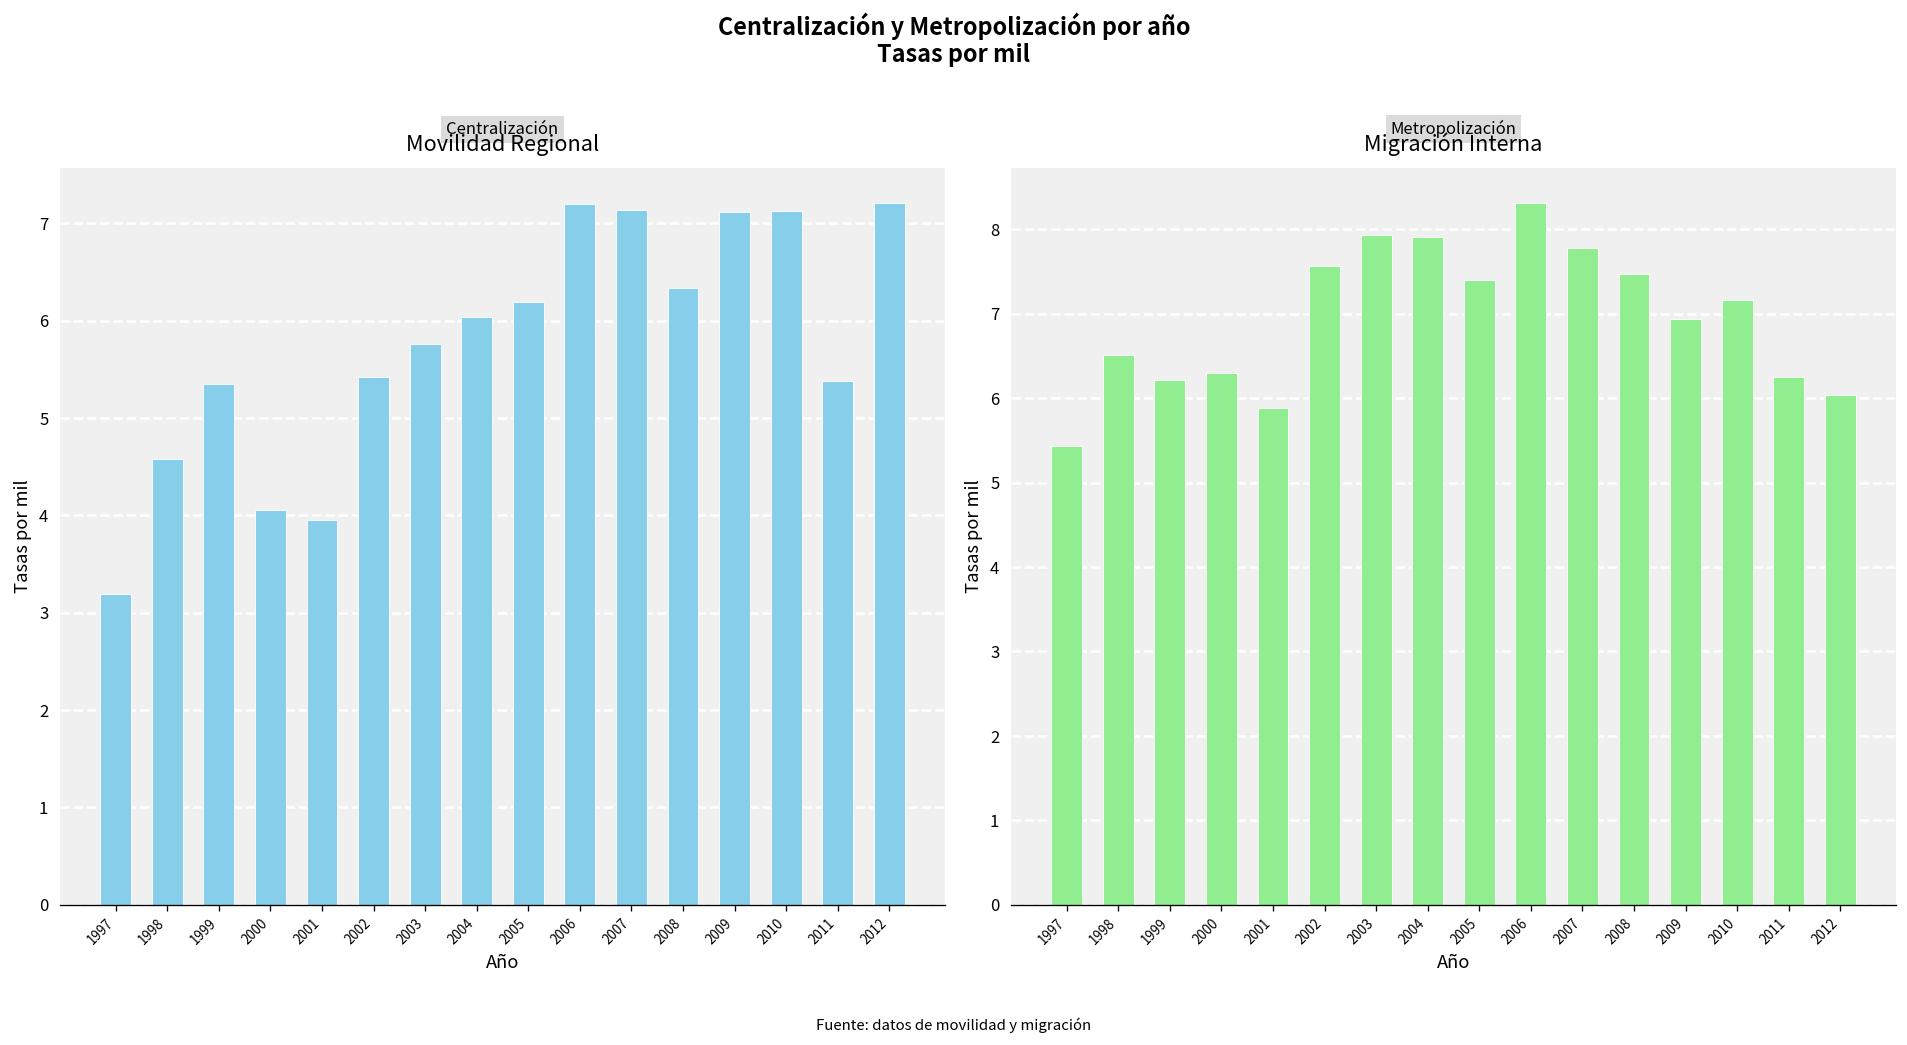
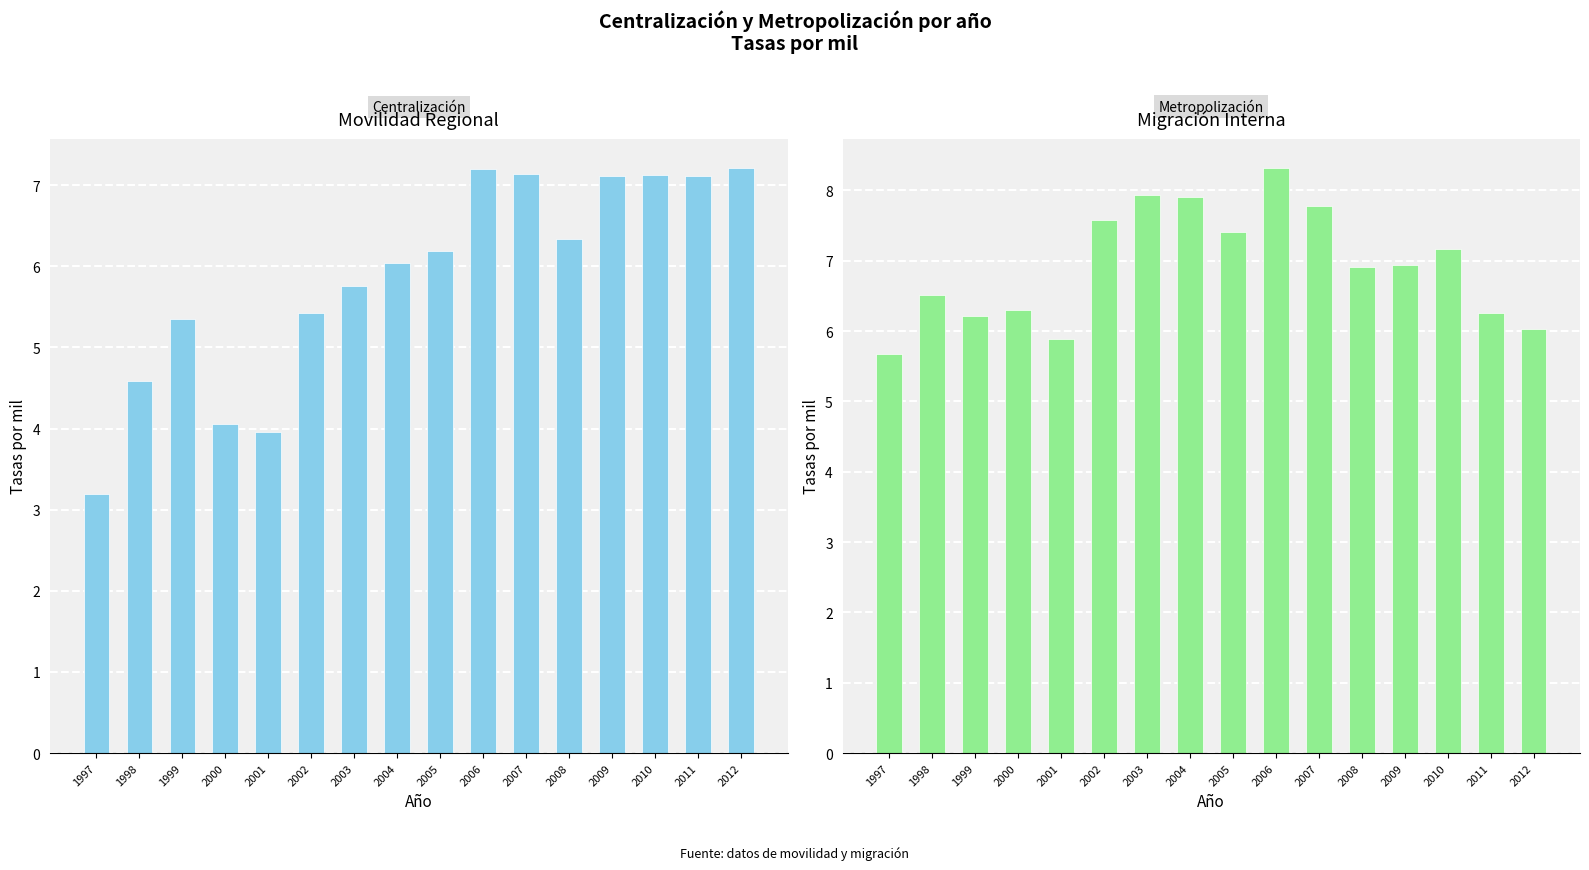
  {
    "Movilidad Regional": {
      "1997": 3.2,
      "1998": 4.6,
      "1999": 5.4,
      "2000": 4.1,
      "2001": 4.0,
      "2002": 5.4,
      "2003": 5.8,
      "2004": 6.0,
      "2005": 6.2,
      "2006": 7.2,
      "2007": 7.1,
      "2008": 6.3,
      "2009": 7.1,
      "2010": 7.1,
-     "2011": 5.4,
+     "2011": 7.1,
      "2012": 7.2
    },
    "Migración Interna": {
-     "1997": 5.4,
+     "1997": 5.7,
      "1998": 6.5,
      "1999": 6.2,
      "2000": 6.3,
      "2001": 5.9,
      "2002": 7.6,
      "2003": 7.9,
      "2004": 7.9,
      "2005": 7.4,
      "2006": 8.3,
      "2007": 7.8,
-     "2008": 7.5,
+     "2008": 6.9,
      "2009": 6.9,
      "2010": 7.2,
      "2011": 6.2,
      "2012": 6.0
    }
  }
